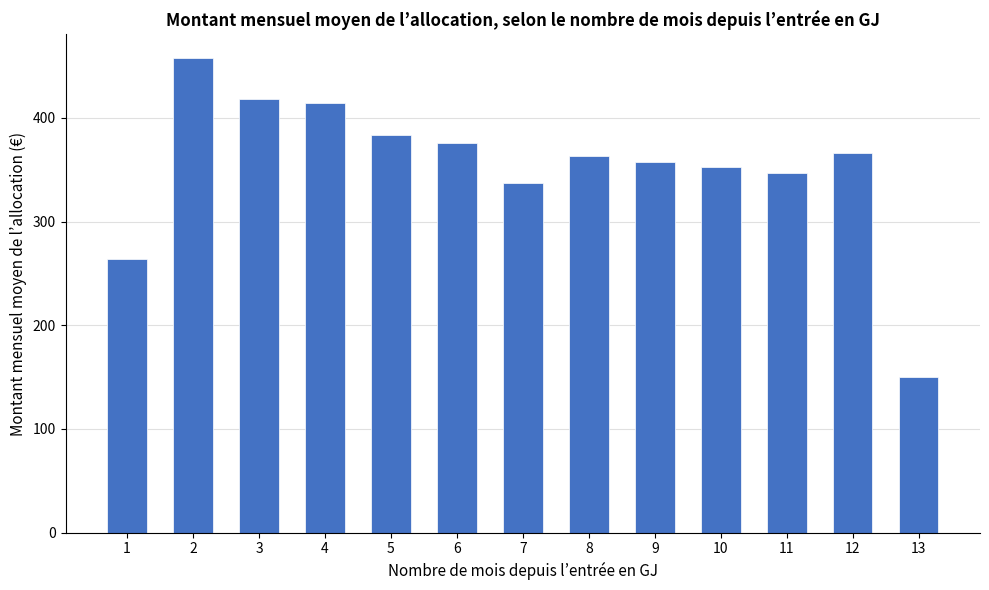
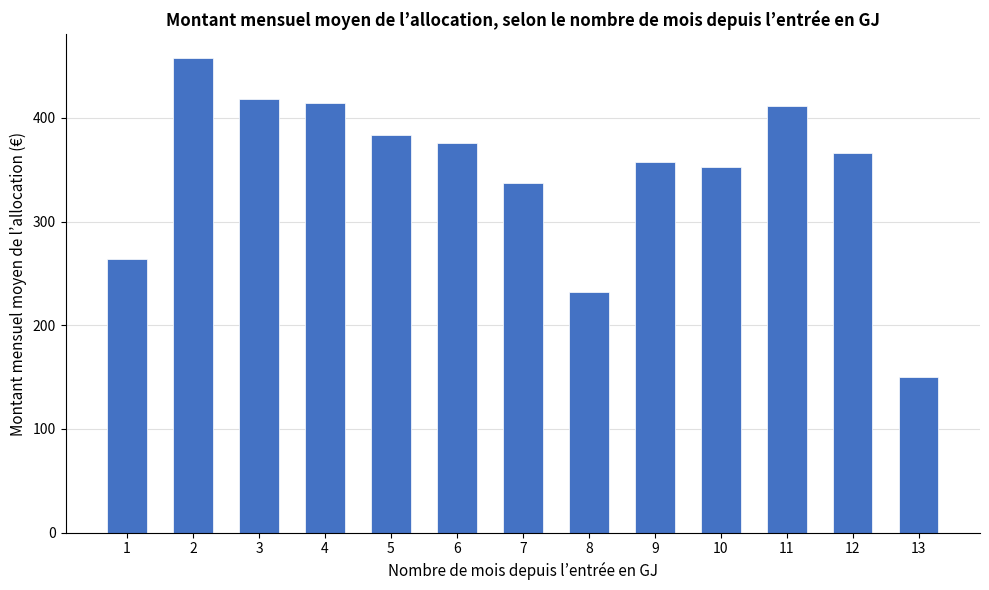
  {
    "1": 264,
    "2": 458,
    "3": 418,
    "4": 414,
    "5": 383,
    "6": 376,
    "7": 337,
-   "8": 363,
+   "8": 232,
    "9": 358,
    "10": 353,
-   "11": 347,
+   "11": 412,
    "12": 366,
    "13": 150
  }
